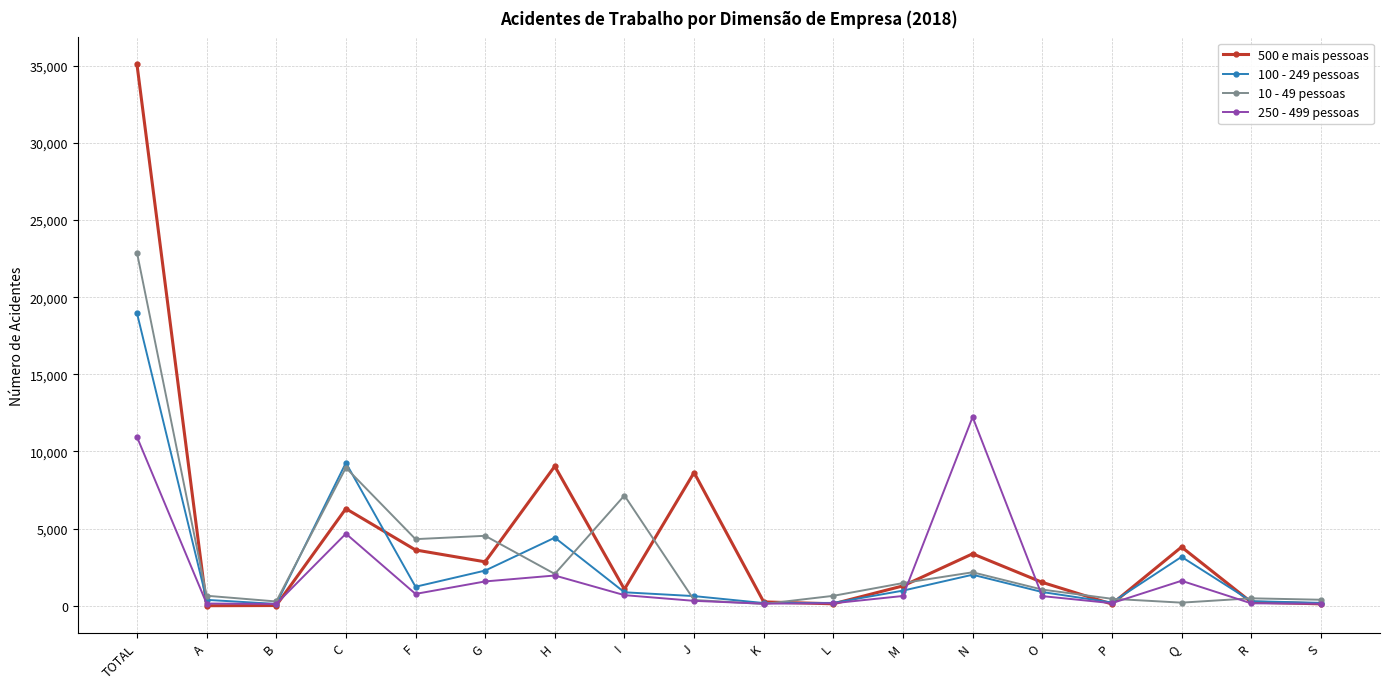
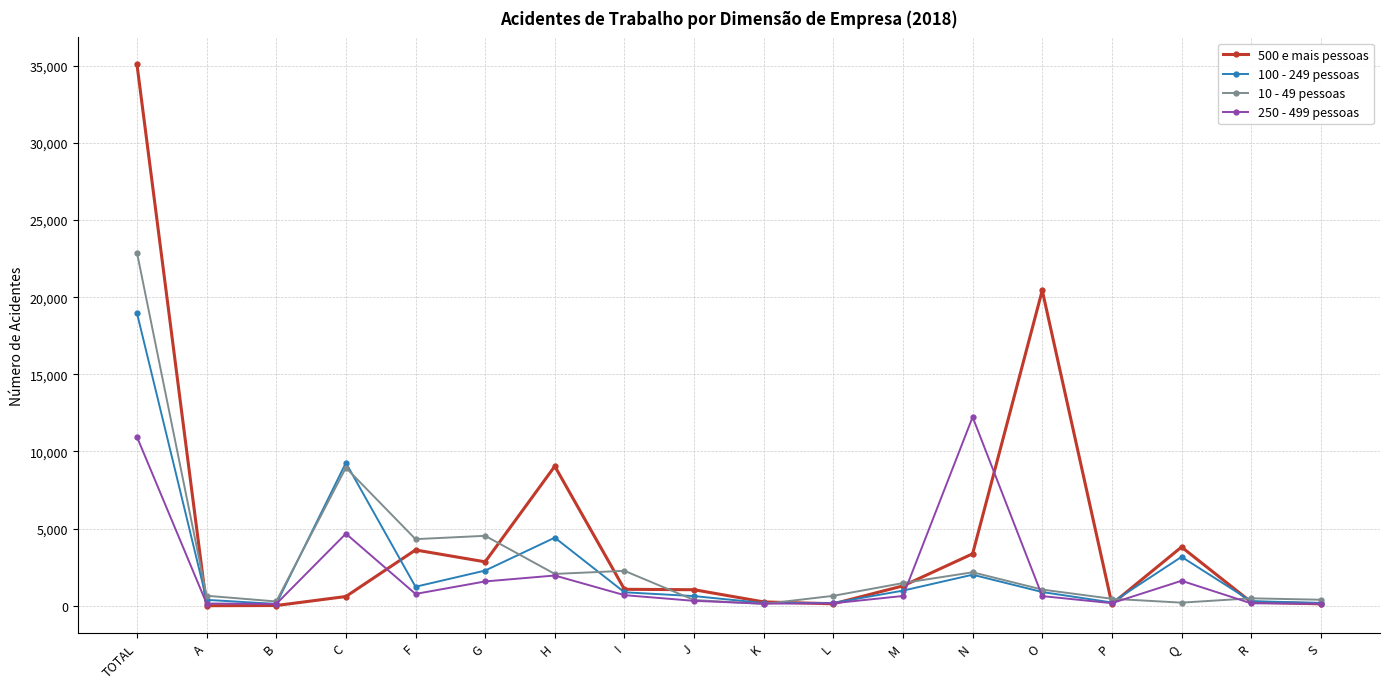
  {
    "500 e mais pessoas": {
      "TOTAL": "35,100",
-     "C": "6,300",
+     "C": "600",
      "F": "3,600",
      "G": "2,800",
      "H": "9,000",
      "I": "1,100",
-     "J": "8,600",
+     "J": "1,000",
      "M": "1,300",
      "N": "3,400",
-     "O": "1,500",
+     "O": "20,400",
      "Q": "3,800"
    },
    "100 - 249 pessoas": {
      "TOTAL": "19,000",
      "A": "400",
      "C": "9,300",
      "F": "1,200",
      "G": "2,300",
      "H": "4,400",
      "I": "900",
      "J": "600",
      "M": "1,000",
      "Q": "3,200"
    },
    "10 - 49 pessoas": {
      "TOTAL": "22,900",
      "A": "600",
      "C": "8,900",
      "F": "4,300",
      "G": "4,500",
-     "I": "7,100",
+     "I": "2,300",
      "L": "600",
      "M": "1,500",
      "P": "400",
      "Q": "200",
      "R": "500",
      "S": "400"
    },
    "250 - 499 pessoas": {
      "TOTAL": "10,900",
      "C": "4,700",
      "F": "800",
      "G": "1,600",
      "I": "700",
      "M": "600",
      "N": "12,200",
      "O": "600",
      "Q": "1,600"
    }
  }
